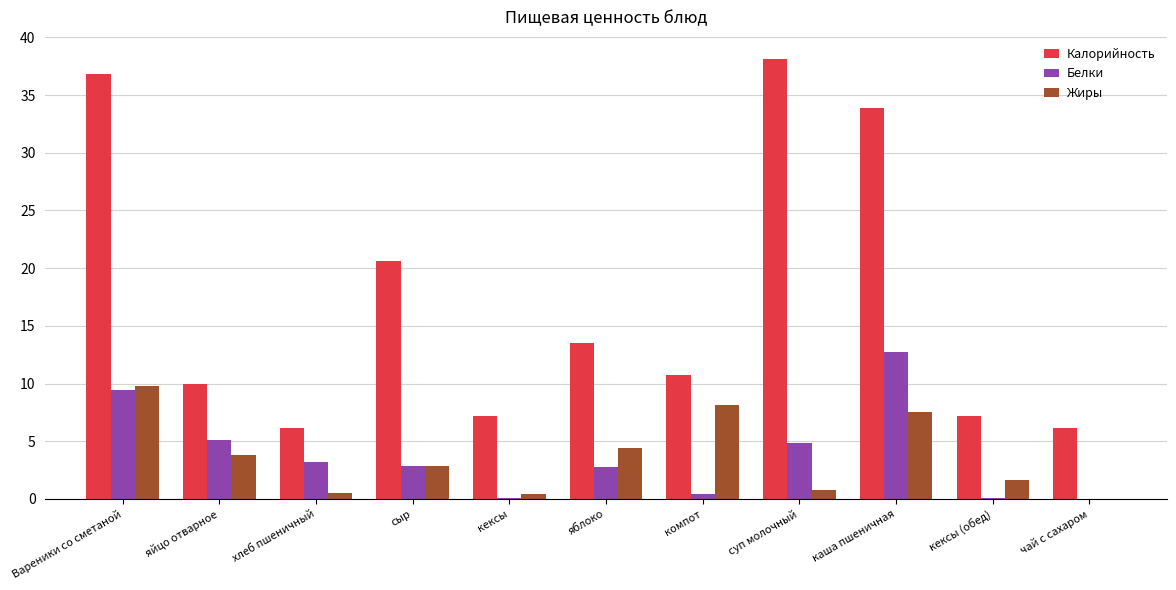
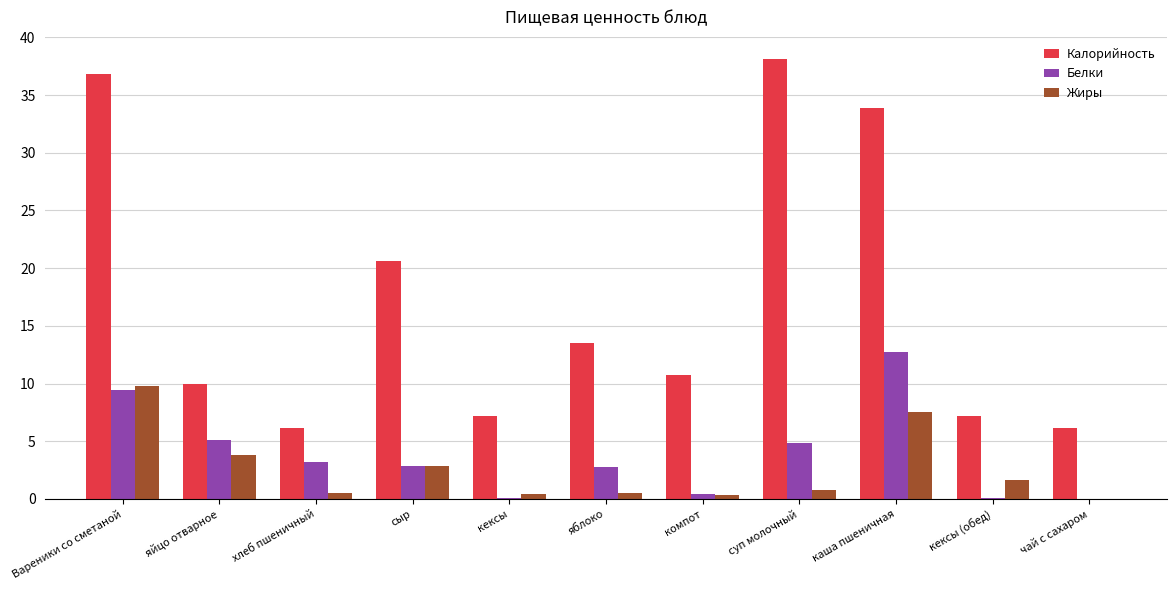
  {
    "Калорийность": {
      "Вареники со сметаной": 36.9,
      "яйцо отварное": 10.0,
      "хлеб пшеничный": 6.1,
      "сыр": 20.7,
      "кексы": 7.2,
      "яблоко": 13.5,
      "компот": 10.7,
      "суп молочный": 38.1,
      "каша пшеничная": 33.8,
      "кексы (обед)": 7.2,
      "чай с сахаром": 6.1
    },
    "Белки": {
      "Вареники со сметаной": 9.5,
      "яйцо отварное": 5.1,
      "хлеб пшеничный": 3.2,
      "сыр": 2.9,
      "яблоко": 2.8,
      "компот": 0.4,
      "суп молочный": 4.8,
      "каша пшеничная": 12.7,
      "чай с сахаром": 0.0
    },
    "Жиры": {
      "Вареники со сметаной": 9.8,
      "яйцо отварное": 3.8,
      "хлеб пшеничный": 0.5,
      "сыр": 2.9,
      "кексы": 0.4,
-     "яблоко": 4.4,
-     "компот": 8.1,
+     "яблоко": 0.5,
+     "компот": 0.3,
      "суп молочный": 0.8,
      "каша пшеничная": 7.5,
      "кексы (обед)": 1.6,
      "чай с сахаром": 0.0
    }
  }
